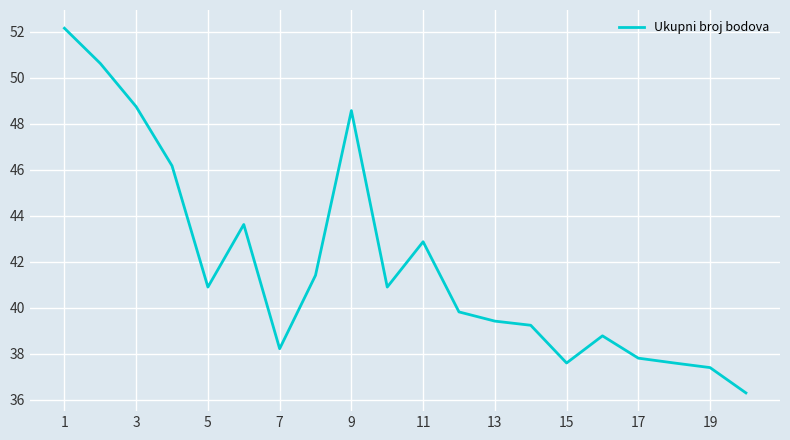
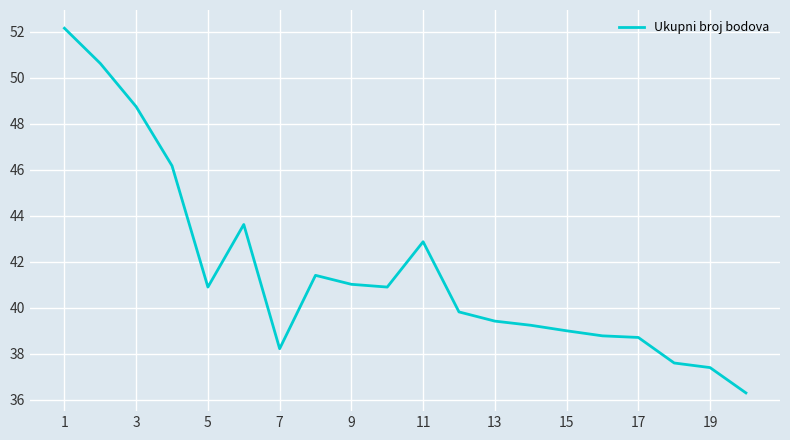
  {
    "1": 52.2,
    "3": 48.7,
    "5": 40.9,
    "7": 38.2,
-   "9": 48.6,
+   "9": 41.0,
    "11": 42.9,
    "13": 39.4,
-   "15": 37.6,
-   "17": 37.8,
+   "15": 39.0,
+   "17": 38.7,
    "19": 37.4
  }
